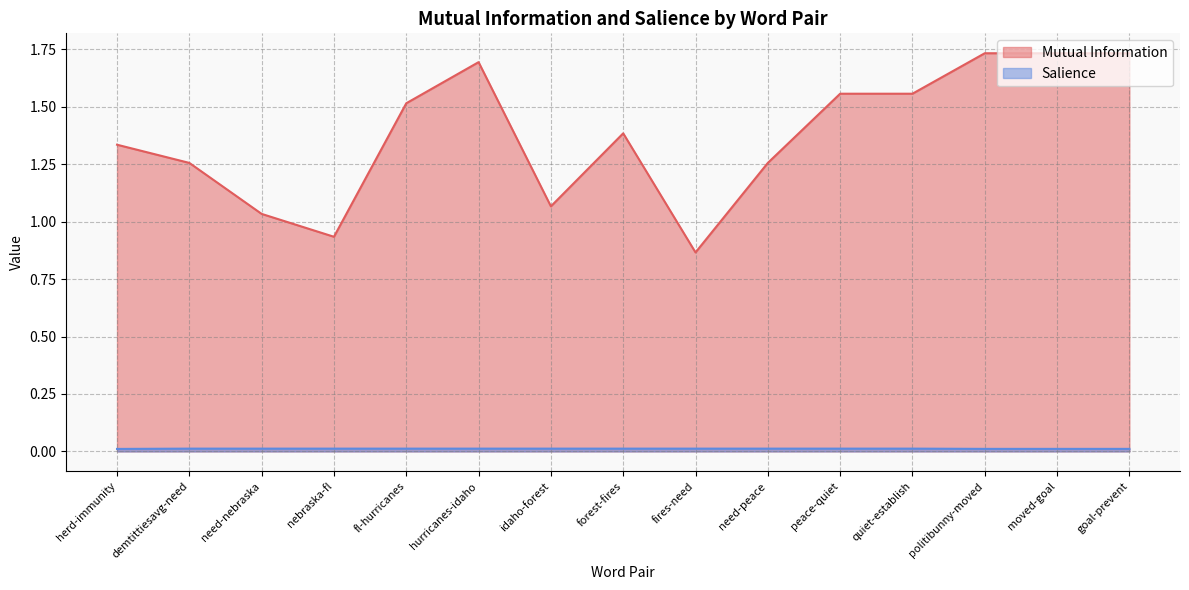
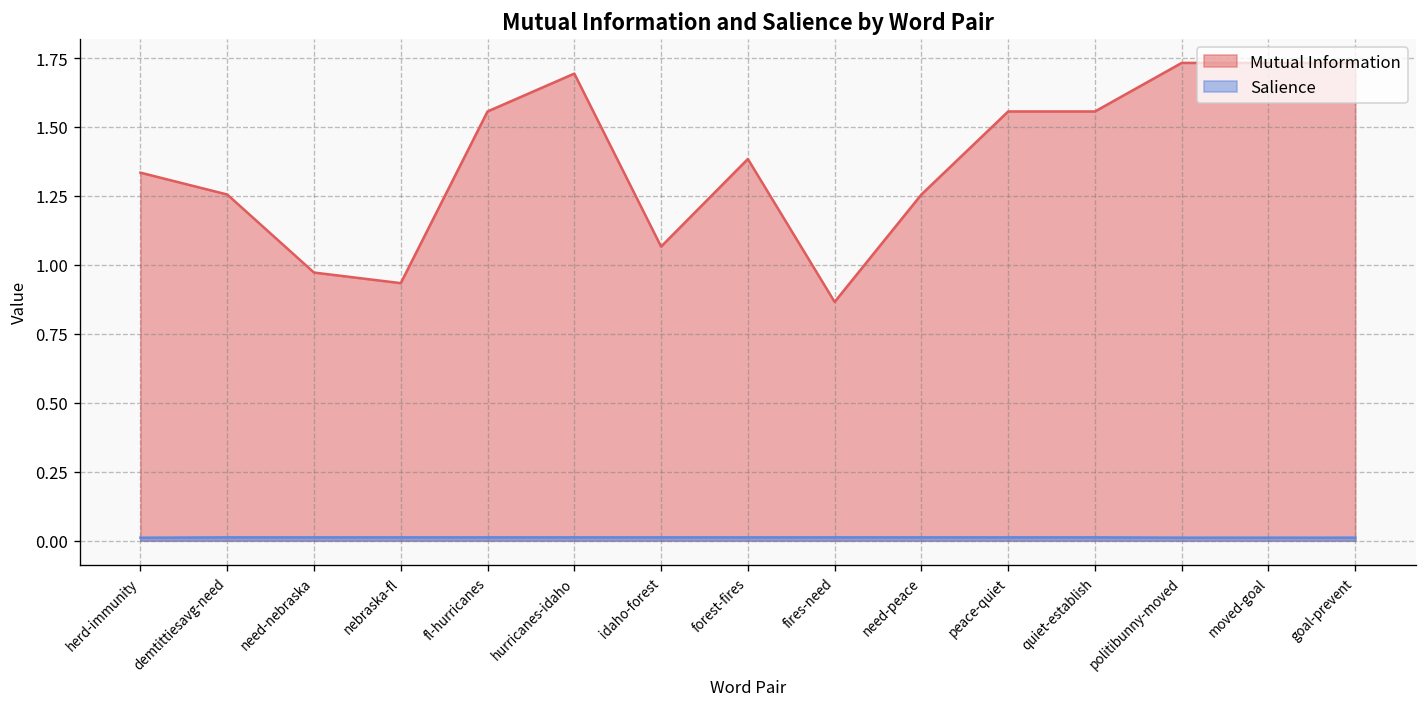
  {
    "Mutual Information": {
      "herd-immunity": 1.33,
      "demtittiesavg-need": 1.26,
-     "need-nebraska": 1.03,
+     "need-nebraska": 0.97,
      "nebraska-fl": 0.93,
-     "fl-hurricanes": 1.51,
+     "fl-hurricanes": 1.56,
      "hurricanes-idaho": 1.69,
      "idaho-forest": 1.07,
      "forest-fires": 1.38,
      "fires-need": 0.87,
      "need-peace": 1.26,
      "peace-quiet": 1.56,
      "quiet-establish": 1.56,
      "politibunny-moved": 1.73
    },
    "Salience": {
      "herd-immunity": 0.01,
      "demtittiesavg-need": 0.01,
      "need-nebraska": 0.01,
      "nebraska-fl": 0.01,
      "fl-hurricanes": 0.01,
      "hurricanes-idaho": 0.01,
      "idaho-forest": 0.01,
      "forest-fires": 0.01,
      "fires-need": 0.01,
      "need-peace": 0.01,
      "peace-quiet": 0.01,
      "quiet-establish": 0.01,
      "politibunny-moved": 0.01,
      "moved-goal": 0.01,
      "goal-prevent": 0.01
    }
  }
